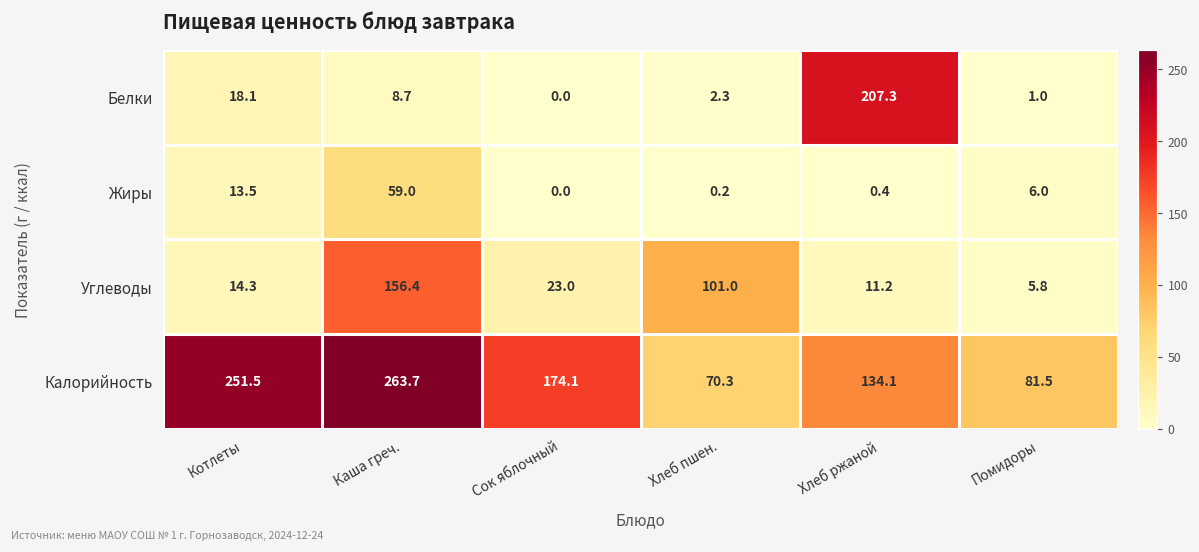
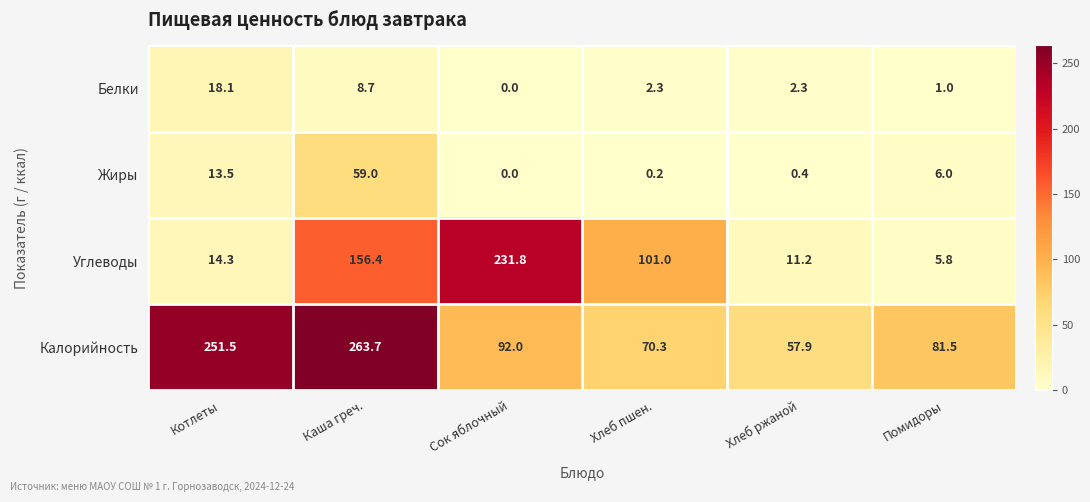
  {
    "Белки": {
      "Котлеты": 18.1,
      "Каша греч.": 8.7,
      "Сок яблочный": 0.0,
      "Хлеб пшен.": 2.3,
-     "Хлеб ржаной": 207.3,
+     "Хлеб ржаной": 2.3,
      "Помидоры": 1.0
    },
    "Жиры": {
      "Котлеты": 13.5,
      "Каша греч.": 59.0,
      "Сок яблочный": 0.0,
      "Хлеб пшен.": 0.2,
      "Хлеб ржаной": 0.4,
      "Помидоры": 6.0
    },
    "Углеводы": {
      "Котлеты": 14.3,
      "Каша греч.": 156.4,
-     "Сок яблочный": 23.0,
+     "Сок яблочный": 231.8,
      "Хлеб пшен.": 101.0,
      "Хлеб ржаной": 11.2,
      "Помидоры": 5.8
    },
    "Калорийность": {
      "Котлеты": 251.5,
      "Каша греч.": 263.7,
-     "Сок яблочный": 174.1,
+     "Сок яблочный": 92.0,
      "Хлеб пшен.": 70.3,
-     "Хлеб ржаной": 134.1,
+     "Хлеб ржаной": 57.9,
      "Помидоры": 81.5
    }
  }
